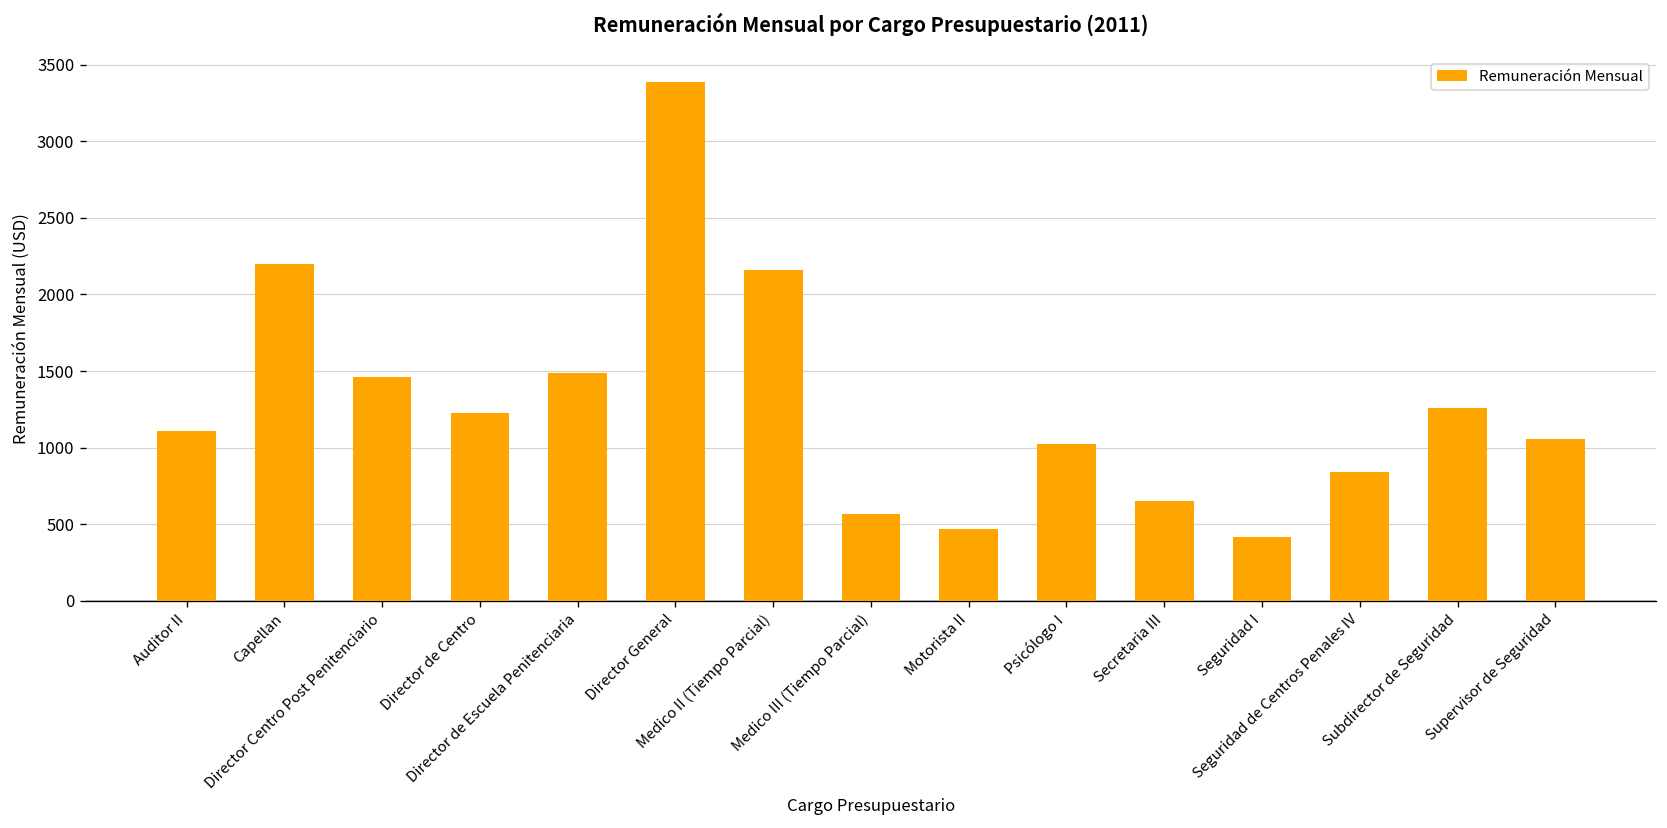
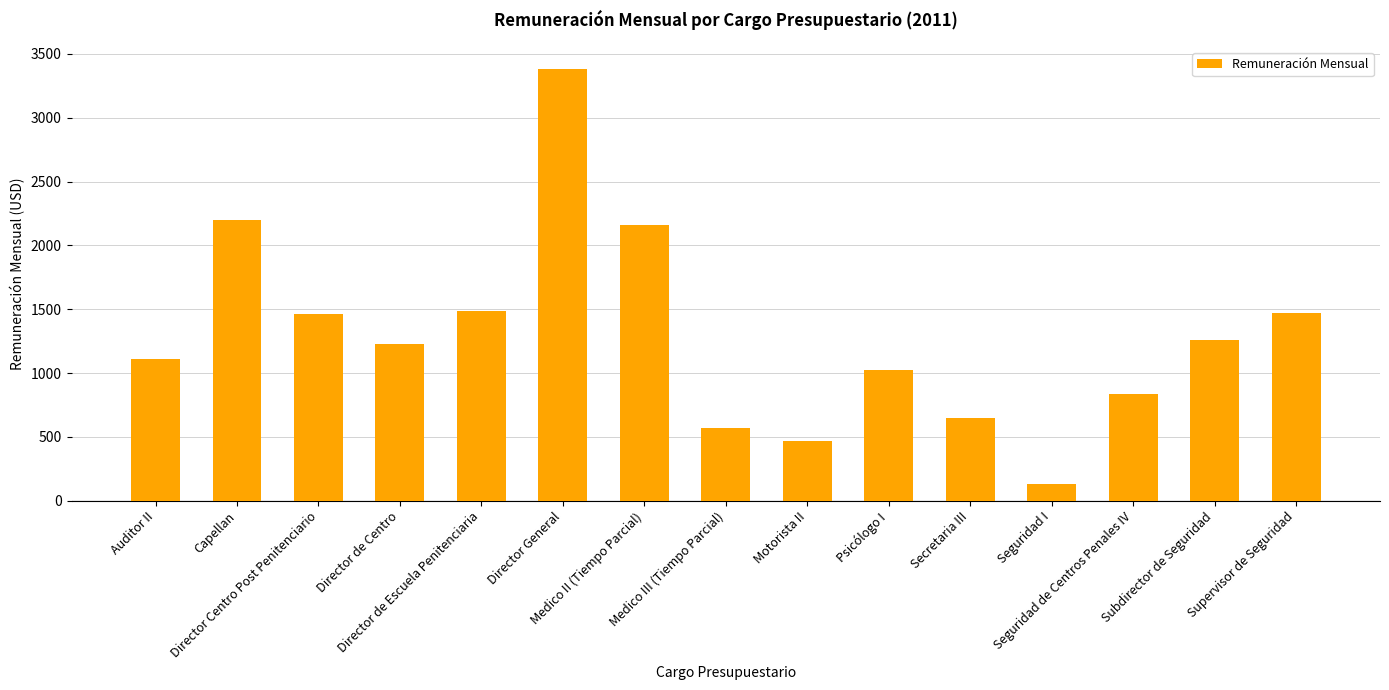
  {
    "Auditor II": 1110,
    "Capellan": 2200,
    "Director Centro Post Penitenciario": 1460,
    "Director de Centro": 1230,
    "Director de Escuela Penitenciaria": 1480,
    "Director General": 3380,
    "Medico II (Tiempo Parcial)": 2160,
    "Medico III (Tiempo Parcial)": 570,
    "Motorista II": 470,
    "Psicólogo I": 1020,
    "Secretaria III": 650,
-   "Seguridad I": 410,
+   "Seguridad I": 130,
    "Seguridad de Centros Penales IV": 840,
    "Subdirector de Seguridad": 1260,
-   "Supervisor de Seguridad": 1050
+   "Supervisor de Seguridad": 1470
  }
